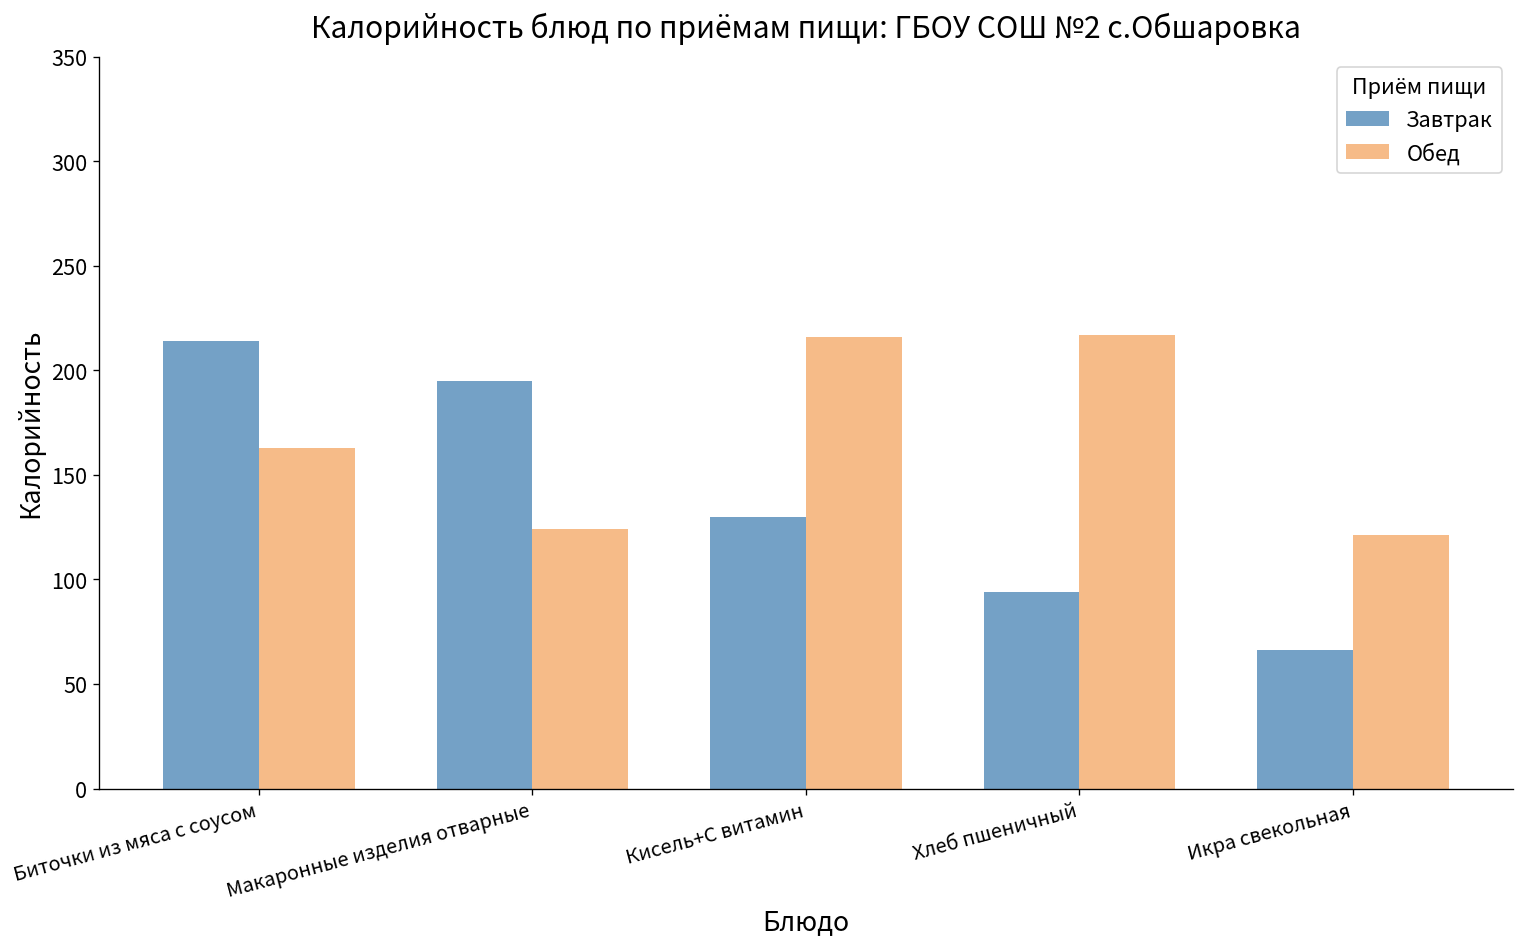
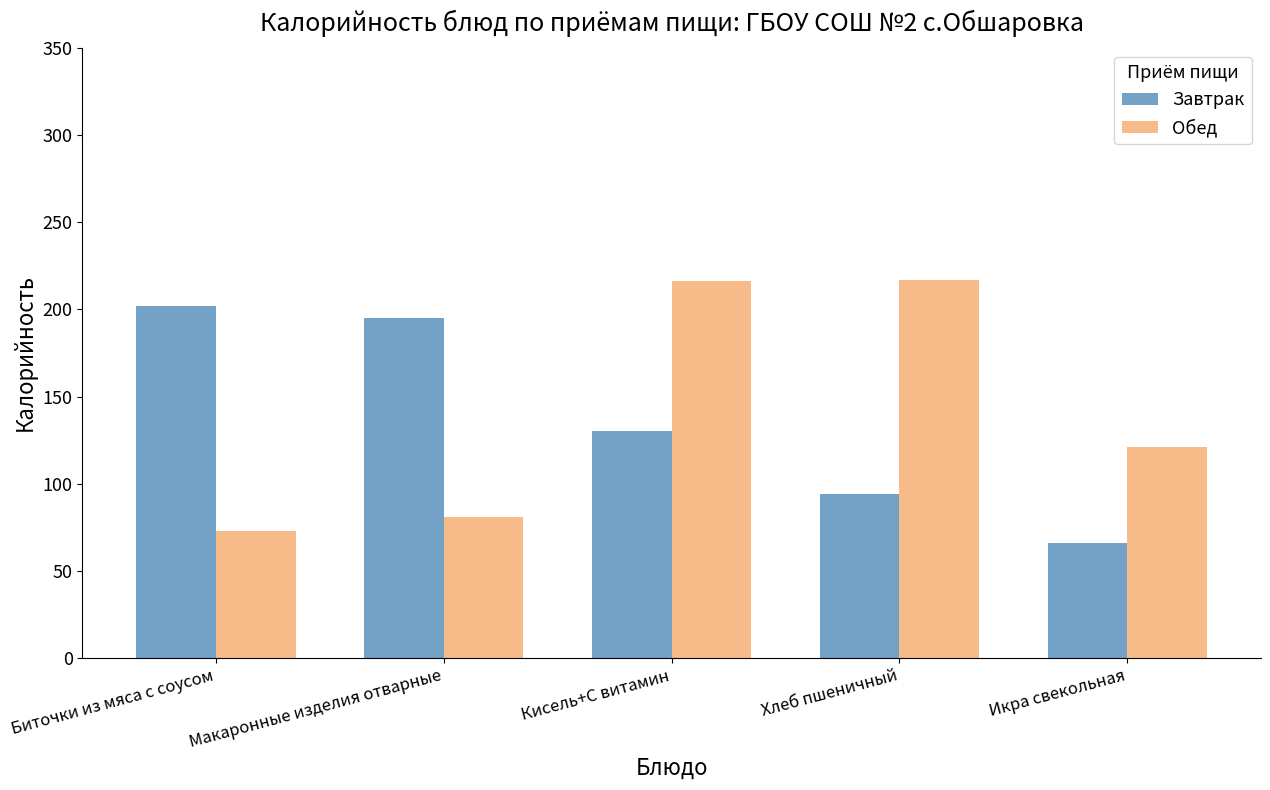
  {
    "Завтрак": {
-     "Биточки из мяса с соусом": 214,
+     "Биточки из мяса с соусом": 202,
      "Макаронные изделия отварные": 195,
      "Кисель+С витамин": 130,
      "Хлеб пшеничный": 94,
      "Икра свекольная": 66
    },
    "Обед": {
-     "Биточки из мяса с соусом": 163,
-     "Макаронные изделия отварные": 124,
+     "Биточки из мяса с соусом": 73,
+     "Макаронные изделия отварные": 81,
      "Кисель+С витамин": 216,
      "Хлеб пшеничный": 217,
      "Икра свекольная": 121
    }
  }
